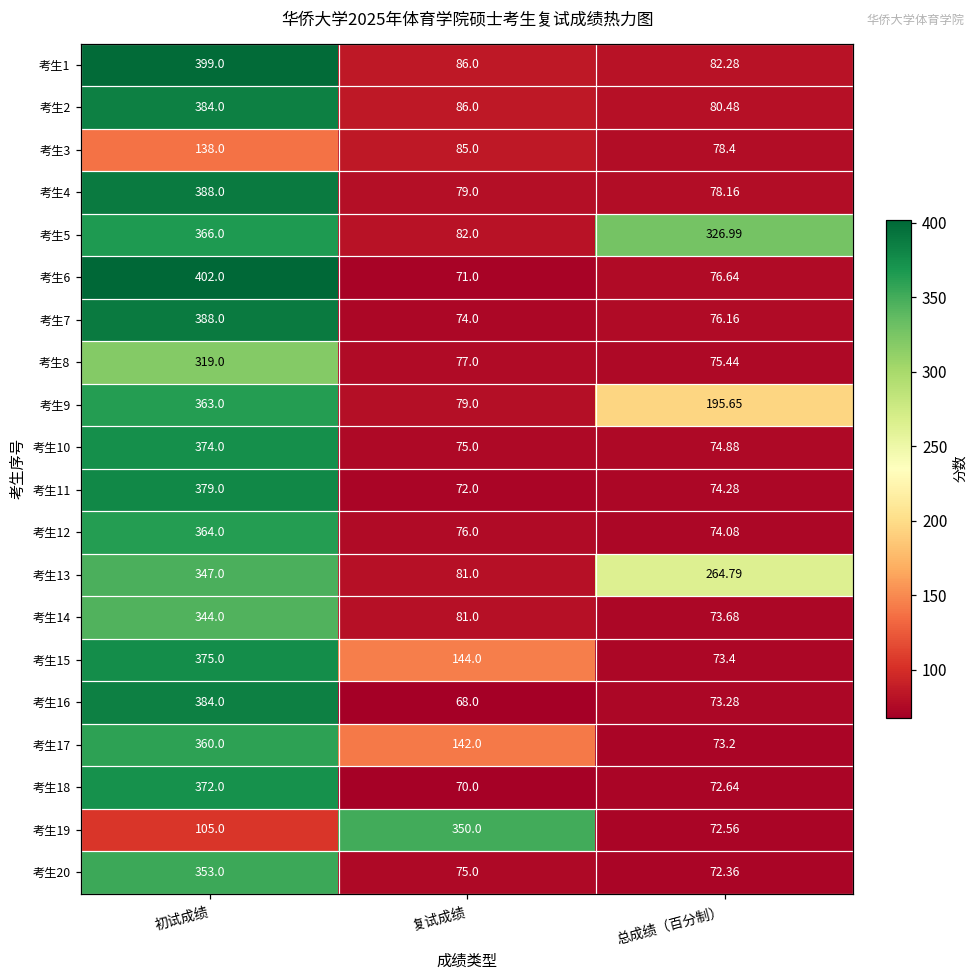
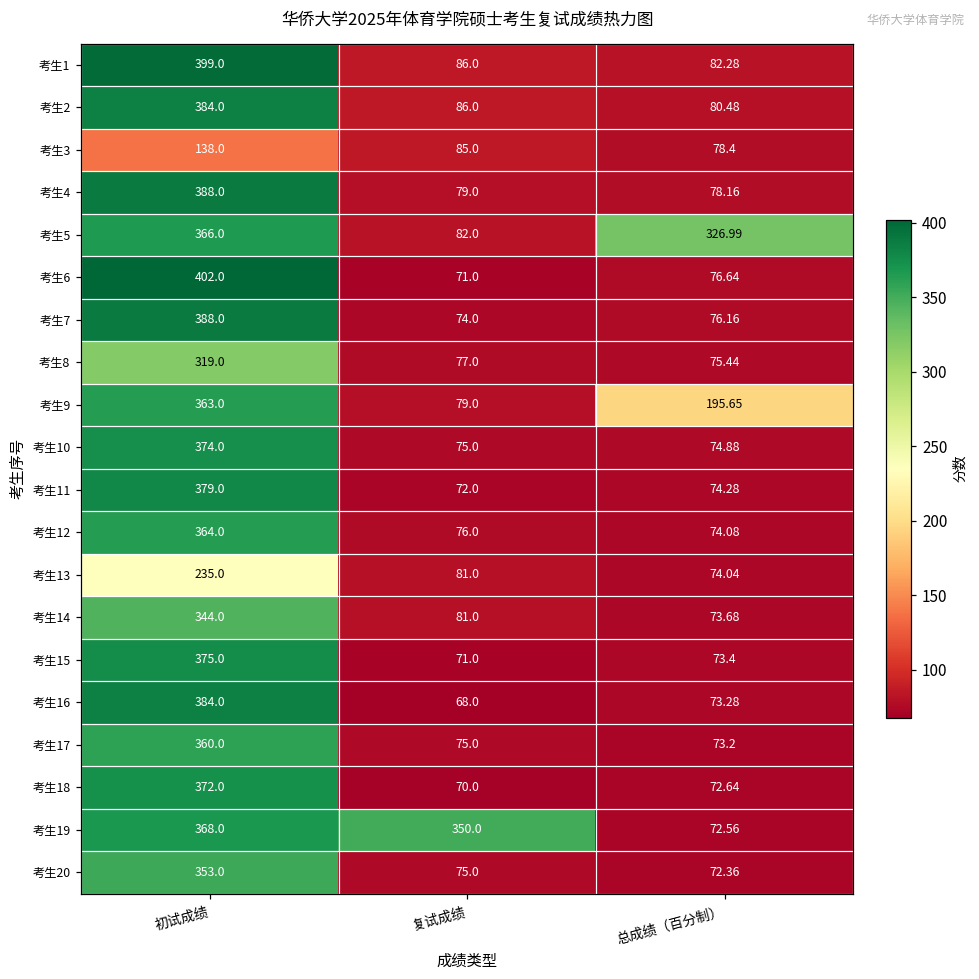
  {
    "考生1": {
      "初试成绩": 399.0,
      "复试成绩": 86.0,
      "总成绩（百分制）": 82.28
    },
    "考生2": {
      "初试成绩": 384.0,
      "复试成绩": 86.0,
      "总成绩（百分制）": 80.48
    },
    "考生3": {
      "初试成绩": 138.0,
      "复试成绩": 85.0,
      "总成绩（百分制）": 78.4
    },
    "考生4": {
      "初试成绩": 388.0,
      "复试成绩": 79.0,
      "总成绩（百分制）": 78.16
    },
    "考生5": {
      "初试成绩": 366.0,
      "复试成绩": 82.0,
      "总成绩（百分制）": 326.99
    },
    "考生6": {
      "初试成绩": 402.0,
      "复试成绩": 71.0,
      "总成绩（百分制）": 76.64
    },
    "考生7": {
      "初试成绩": 388.0,
      "复试成绩": 74.0,
      "总成绩（百分制）": 76.16
    },
    "考生8": {
      "初试成绩": 319.0,
      "复试成绩": 77.0,
      "总成绩（百分制）": 75.44
    },
    "考生9": {
      "初试成绩": 363.0,
      "复试成绩": 79.0,
      "总成绩（百分制）": 195.65
    },
    "考生10": {
      "初试成绩": 374.0,
      "复试成绩": 75.0,
      "总成绩（百分制）": 74.88
    },
    "考生11": {
      "初试成绩": 379.0,
      "复试成绩": 72.0,
      "总成绩（百分制）": 74.28
    },
    "考生12": {
      "初试成绩": 364.0,
      "复试成绩": 76.0,
      "总成绩（百分制）": 74.08
    },
    "考生13": {
-     "初试成绩": 347.0,
+     "初试成绩": 235.0,
      "复试成绩": 81.0,
-     "总成绩（百分制）": 264.79
+     "总成绩（百分制）": 74.04
    },
    "考生14": {
      "初试成绩": 344.0,
      "复试成绩": 81.0,
      "总成绩（百分制）": 73.68
    },
    "考生15": {
      "初试成绩": 375.0,
-     "复试成绩": 144.0,
+     "复试成绩": 71.0,
      "总成绩（百分制）": 73.4
    },
    "考生16": {
      "初试成绩": 384.0,
      "复试成绩": 68.0,
      "总成绩（百分制）": 73.28
    },
    "考生17": {
      "初试成绩": 360.0,
-     "复试成绩": 142.0,
+     "复试成绩": 75.0,
      "总成绩（百分制）": 73.2
    },
    "考生18": {
      "初试成绩": 372.0,
      "复试成绩": 70.0,
      "总成绩（百分制）": 72.64
    },
    "考生19": {
-     "初试成绩": 105.0,
+     "初试成绩": 368.0,
      "复试成绩": 350.0,
      "总成绩（百分制）": 72.56
    },
    "考生20": {
      "初试成绩": 353.0,
      "复试成绩": 75.0,
      "总成绩（百分制）": 72.36
    }
  }
